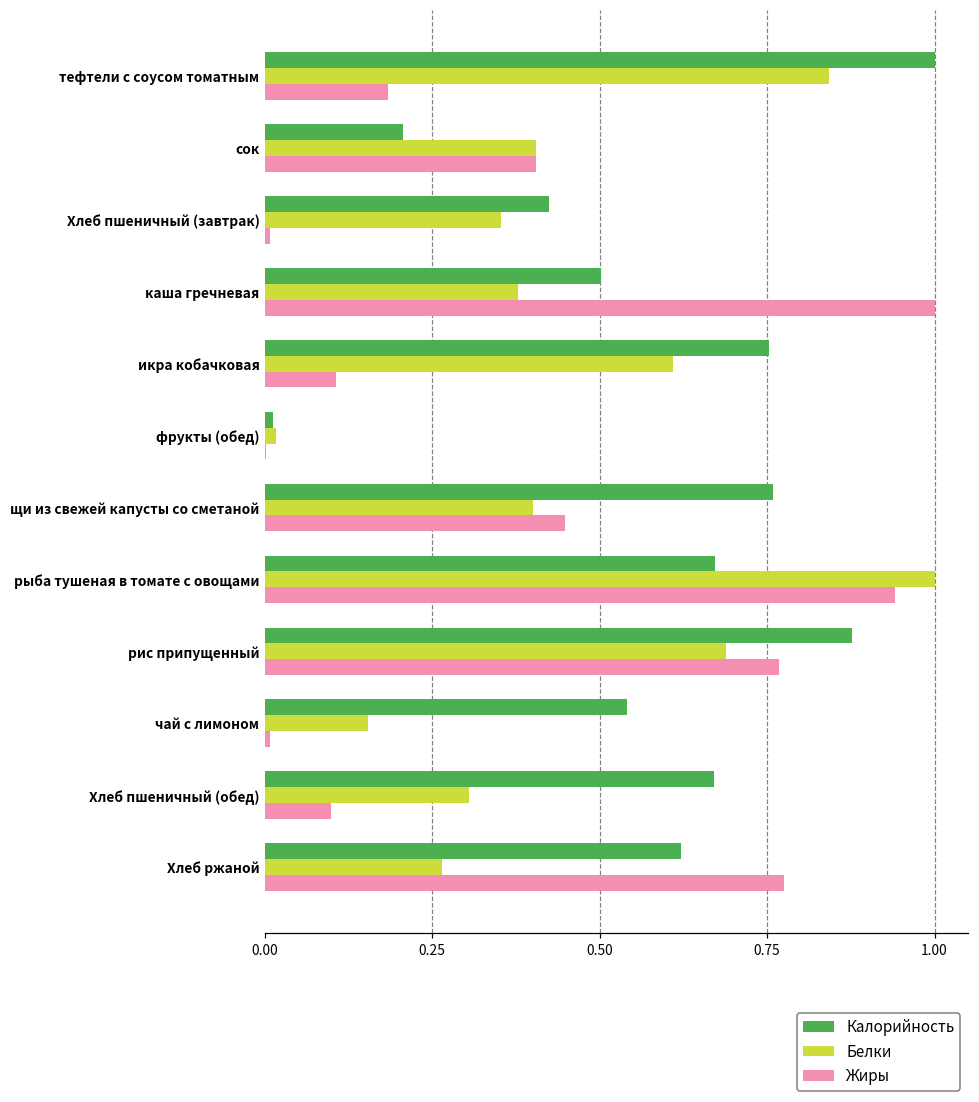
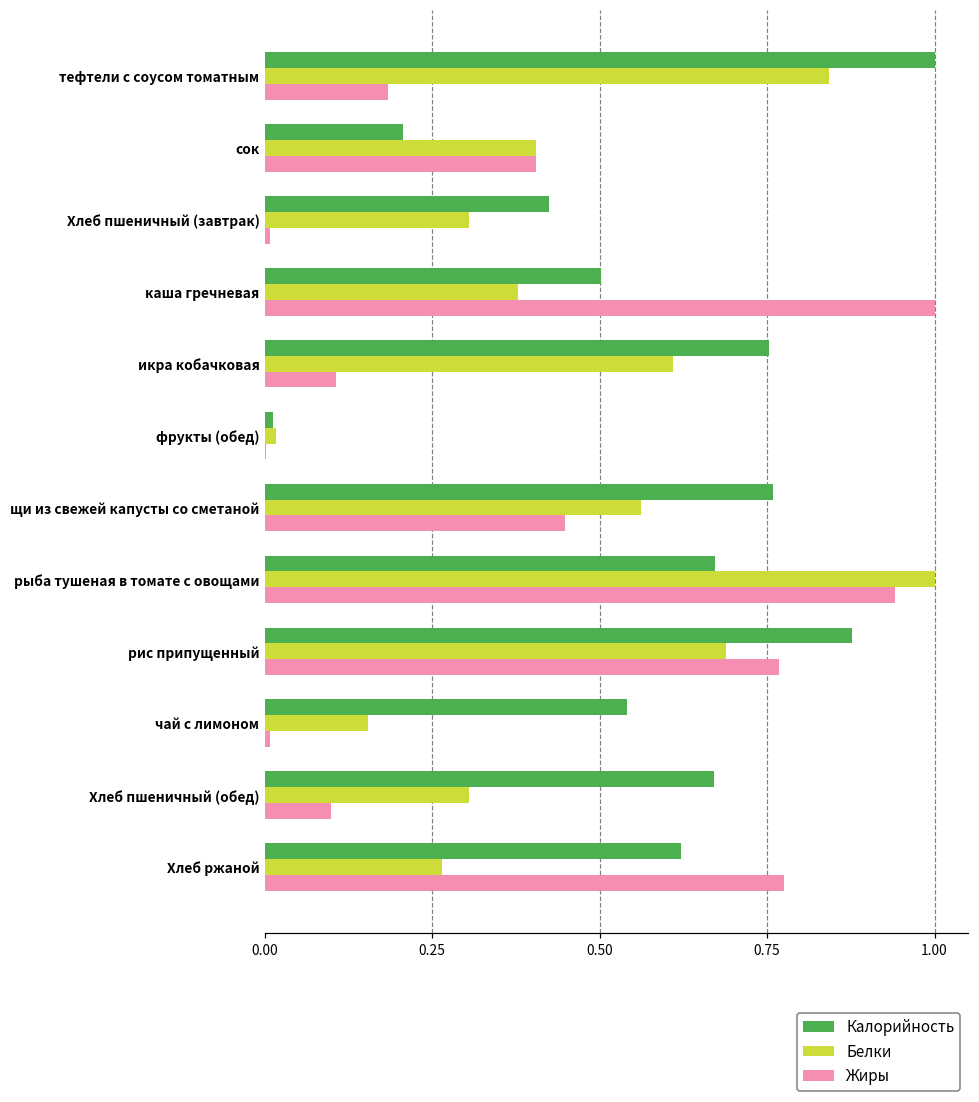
  {
    "Калорийность": {
      "тефтели с соусом томатным": 1.00,
      "сок": 0.21,
      "Хлеб пшеничный (завтрак)": 0.42,
      "каша гречневая": 0.50,
      "икра кобачковая": 0.75,
      "фрукты (обед)": 0.01,
      "щи из свежей капусты со сметаной": 0.76,
      "рыба тушеная в томате с овощами": 0.67,
      "рис припущенный": 0.88,
      "чай с лимоном": 0.54,
      "Хлеб пшеничный (обед)": 0.67,
      "Хлеб ржаной": 0.62
    },
    "Белки": {
      "тефтели с соусом томатным": 0.84,
      "сок": 0.40,
-     "Хлеб пшеничный (завтрак)": 0.35,
+     "Хлеб пшеничный (завтрак)": 0.30,
      "каша гречневая": 0.38,
      "икра кобачковая": 0.61,
      "фрукты (обед)": 0.02,
-     "щи из свежей капусты со сметаной": 0.40,
+     "щи из свежей капусты со сметаной": 0.56,
      "рыба тушеная в томате с овощами": 1.00,
      "рис припущенный": 0.69,
      "чай с лимоном": 0.15,
      "Хлеб пшеничный (обед)": 0.30,
      "Хлеб ржаной": 0.26
    },
    "Жиры": {
      "тефтели с соусом томатным": 0.18,
      "сок": 0.40,
      "Хлеб пшеничный (завтрак)": 0.01,
      "каша гречневая": 1.00,
      "икра кобачковая": 0.11,
      "щи из свежей капусты со сметаной": 0.45,
      "рыба тушеная в томате с овощами": 0.94,
      "рис припущенный": 0.77,
      "чай с лимоном": 0.01,
      "Хлеб пшеничный (обед)": 0.10,
      "Хлеб ржаной": 0.78
    }
  }
